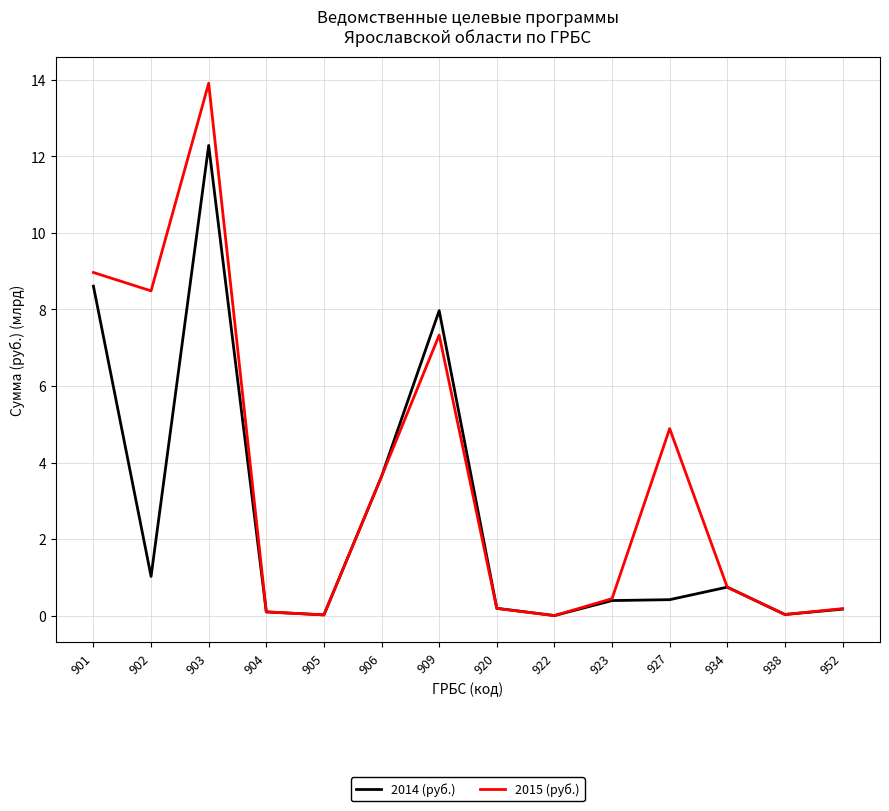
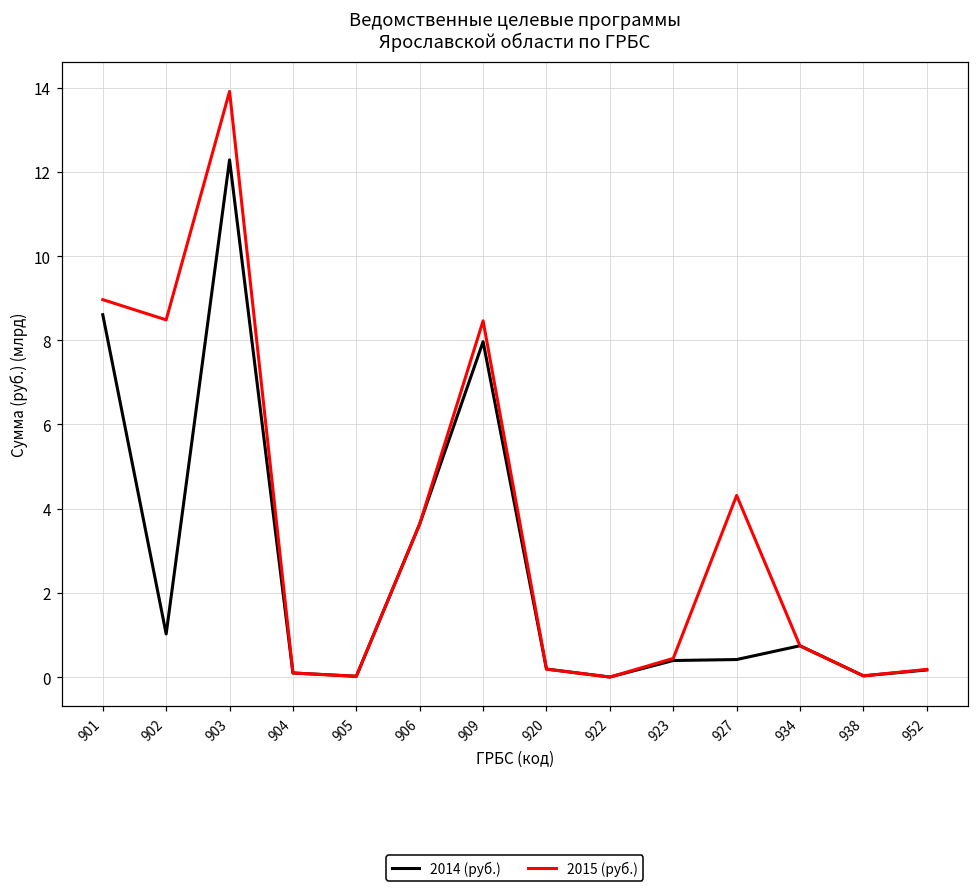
  {
    "2014 (руб.)": {
      "901": 8.6,
      "902": 1.0,
      "903": 12.3,
      "909": 8.0,
      "927": 0.4
    },
    "2015 (руб.)": {
      "901": 9.0,
      "902": 8.5,
      "903": 13.9,
-     "909": 7.3,
-     "927": 4.9
+     "909": 8.5,
+     "927": 4.3
    }
  }
